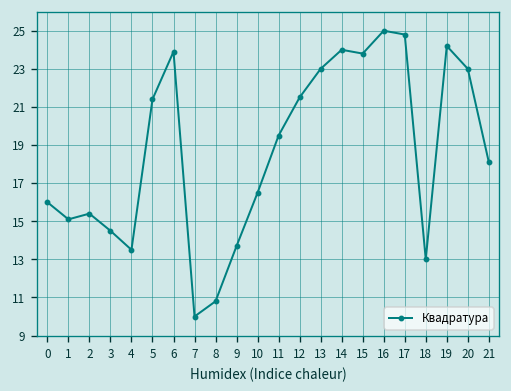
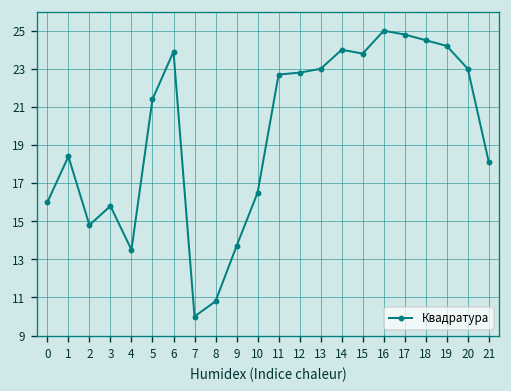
  {
    "0": 16.0,
-   "1": 15.1,
-   "2": 15.4,
-   "3": 14.5,
+   "1": 18.4,
+   "2": 14.8,
+   "3": 15.8,
    "4": 13.5,
    "5": 21.4,
    "6": 23.9,
    "7": 10.0,
    "8": 10.8,
    "9": 13.7,
    "10": 16.5,
-   "11": 19.5,
-   "12": 21.5,
+   "11": 22.7,
+   "12": 22.8,
    "13": 23.0,
    "14": 24.0,
    "15": 23.8,
    "16": 25.0,
    "17": 24.8,
-   "18": 13.0,
+   "18": 24.5,
    "19": 24.2,
    "20": 23.0,
    "21": 18.1
  }
